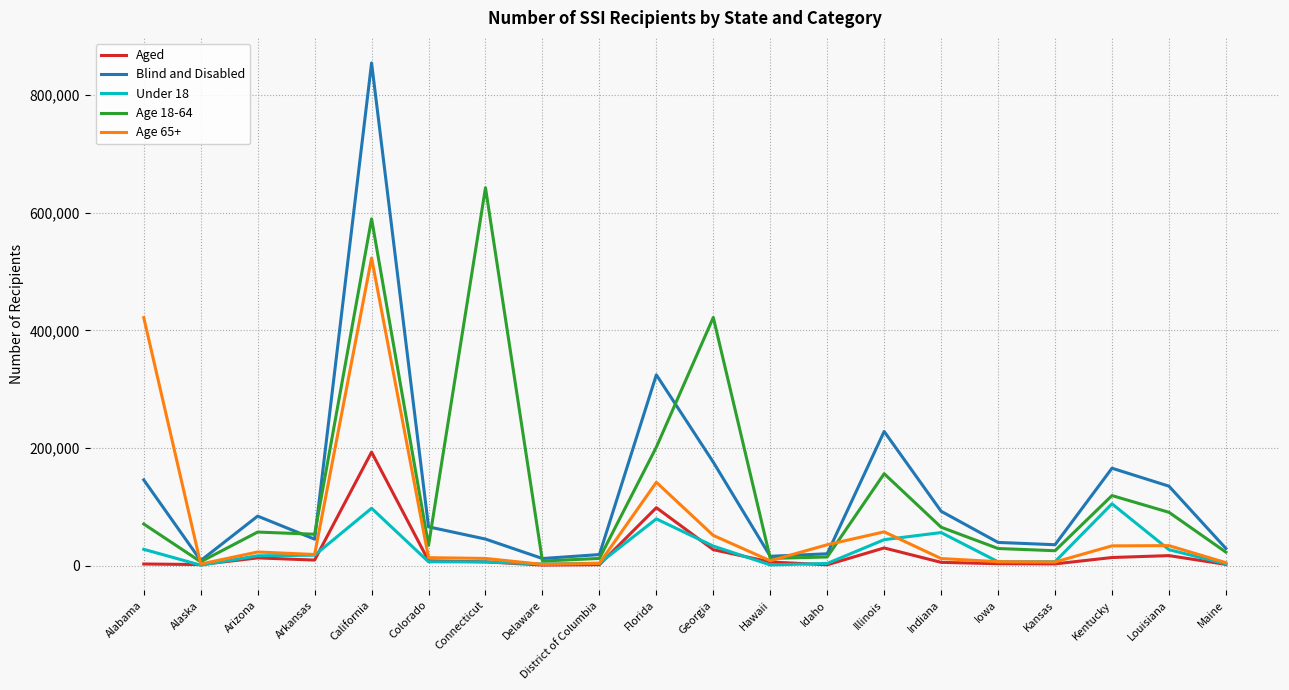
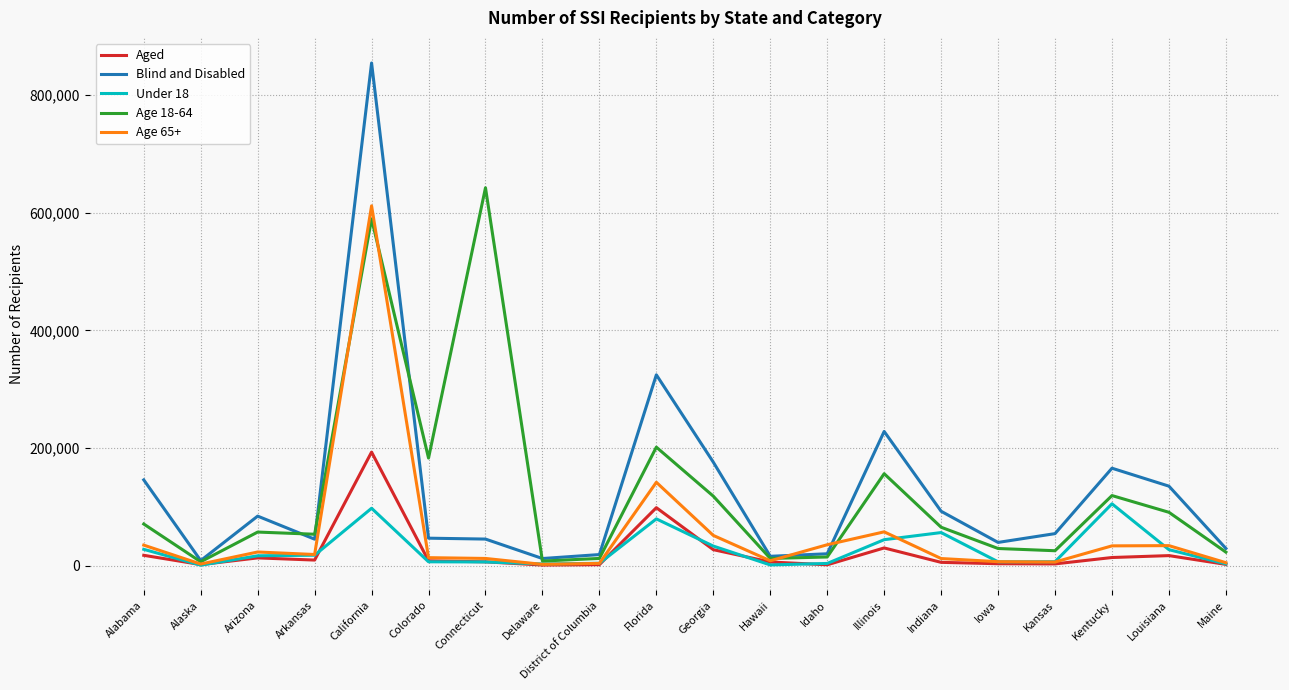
  {
    "Aged": {
-     "Alabama": "0",
+     "Alabama": "20,000",
      "Arkansas": "10,000",
      "California": "190,000",
      "Florida": "100,000",
      "Georgia": "30,000",
      "Illinois": "30,000",
      "Indiana": "10,000",
      "Kentucky": "10,000",
      "Louisiana": "20,000"
    },
    "Blind and Disabled": {
      "Alabama": "150,000",
      "Arizona": "80,000",
      "Arkansas": "50,000",
      "California": "850,000",
-     "Colorado": "70,000",
+     "Colorado": "50,000",
      "Connecticut": "50,000",
      "Delaware": "10,000",
      "District of Columbia": "20,000",
      "Florida": "320,000",
      "Georgia": "180,000",
      "Idaho": "20,000",
      "Illinois": "230,000",
      "Indiana": "90,000",
      "Iowa": "40,000",
-     "Kansas": "40,000",
+     "Kansas": "50,000",
      "Kentucky": "170,000",
      "Louisiana": "140,000",
      "Maine": "30,000"
    },
    "Under 18": {
      "Alabama": "30,000",
      "California": "100,000",
      "Florida": "80,000",
      "Georgia": "30,000",
      "Hawaii": "0",
      "Illinois": "40,000",
      "Indiana": "60,000",
      "Kentucky": "110,000",
      "Louisiana": "30,000"
    },
    "Age 18-64": {
      "Alabama": "70,000",
      "Arizona": "60,000",
      "Arkansas": "50,000",
      "California": "590,000",
-     "Colorado": "30,000",
+     "Colorado": "180,000",
      "Connecticut": "640,000",
      "Delaware": "10,000",
      "District of Columbia": "10,000",
      "Florida": "200,000",
-     "Georgia": "420,000",
+     "Georgia": "120,000",
      "Idaho": "20,000",
      "Illinois": "160,000",
      "Indiana": "70,000",
      "Iowa": "30,000",
      "Kansas": "30,000",
      "Kentucky": "120,000",
      "Louisiana": "90,000",
      "Maine": "20,000"
    },
    "Age 65+": {
-     "Alabama": "420,000",
+     "Alabama": "40,000",
      "Arizona": "20,000",
-     "California": "520,000",
+     "California": "610,000",
      "Colorado": "10,000",
      "Connecticut": "10,000",
      "Florida": "140,000",
      "Georgia": "50,000",
      "Idaho": "40,000",
      "Illinois": "60,000",
      "Indiana": "10,000",
      "Kentucky": "30,000",
      "Louisiana": "30,000"
    }
  }
